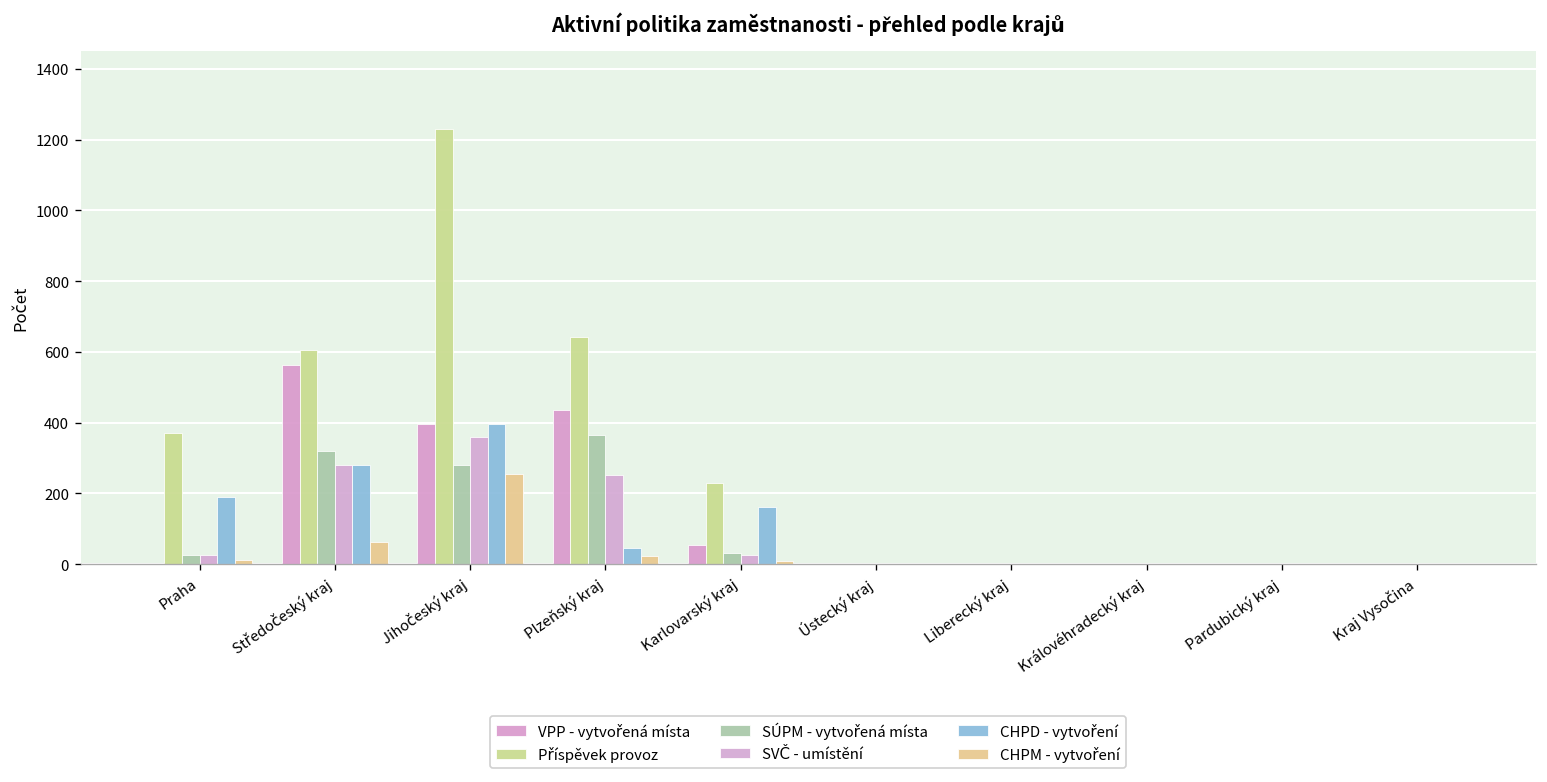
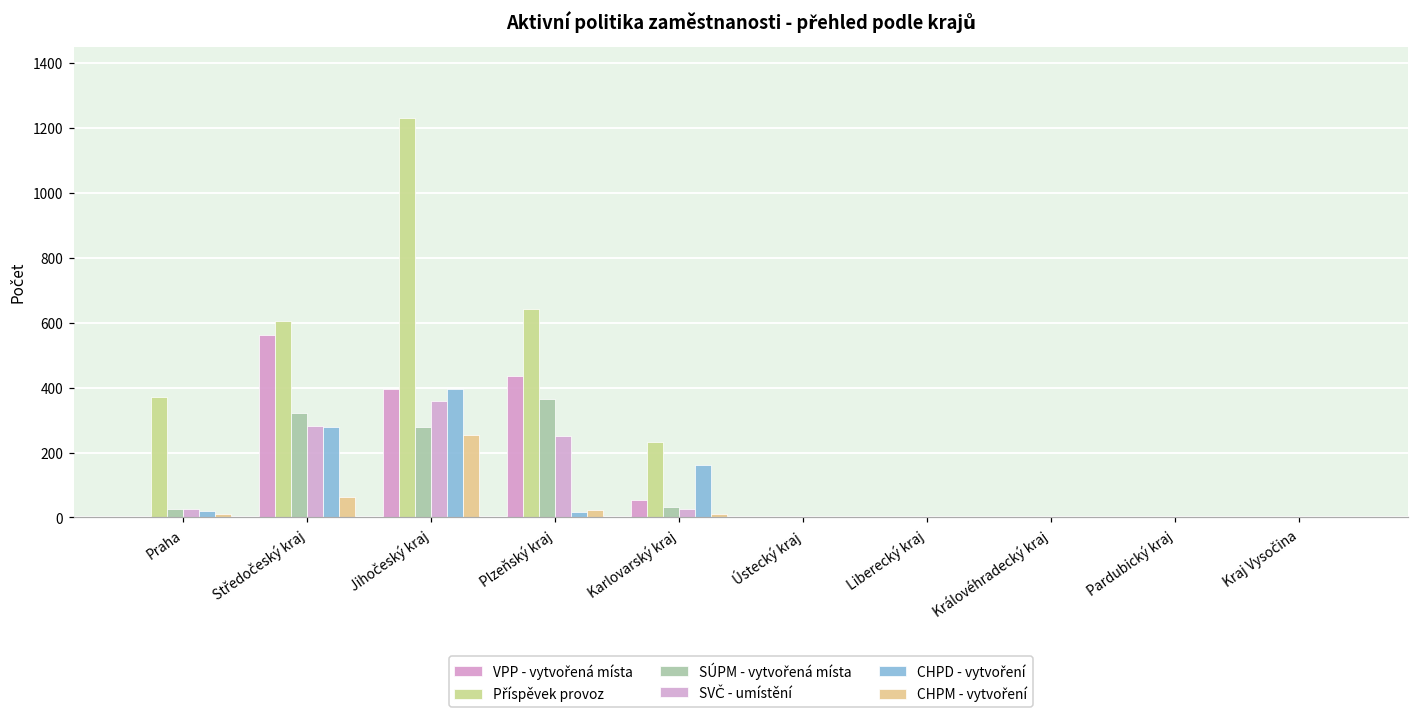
  {
    "CHPD - vytvoření": {
-     "Praha": 190,
+     "Praha": 20,
      "Středočeský kraj": 280,
      "Jihočeský kraj": 400,
-     "Plzeňský kraj": 50,
+     "Plzeňský kraj": 20,
      "Karlovarský kraj": 160,
      "Ústecký kraj": 0,
      "Liberecký kraj": 0,
      "Královéhradecký kraj": 0,
      "Pardubický kraj": 0,
      "Kraj Vysočina": 0
    }
  }
